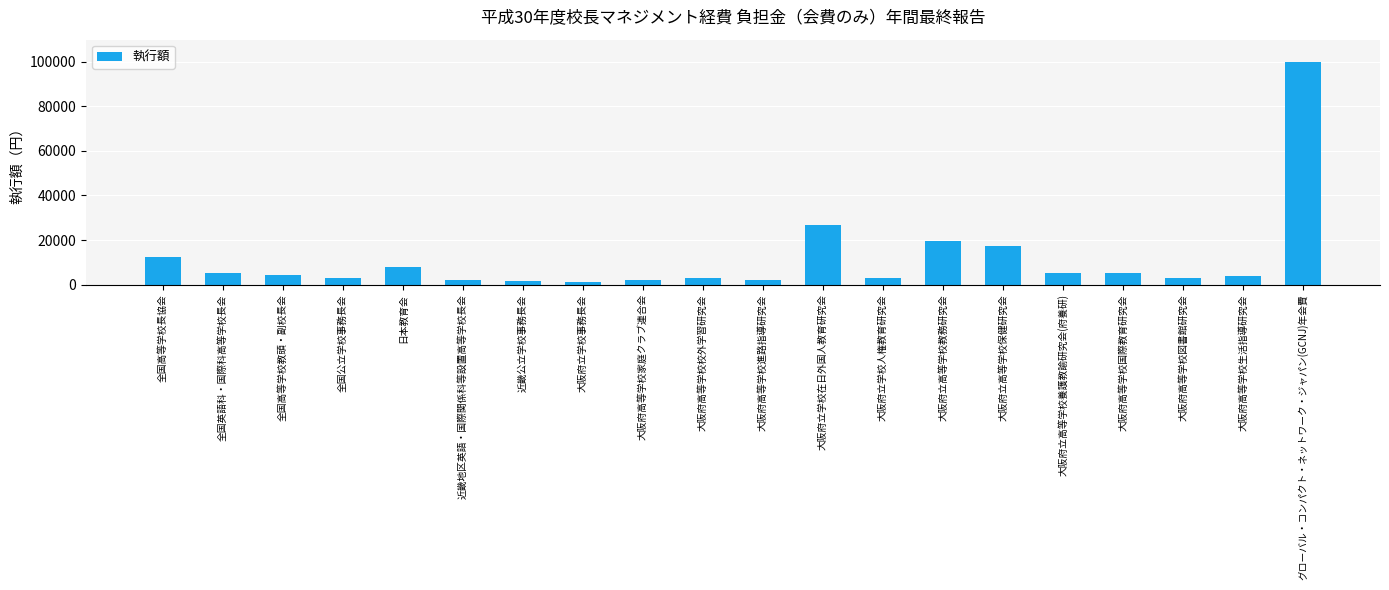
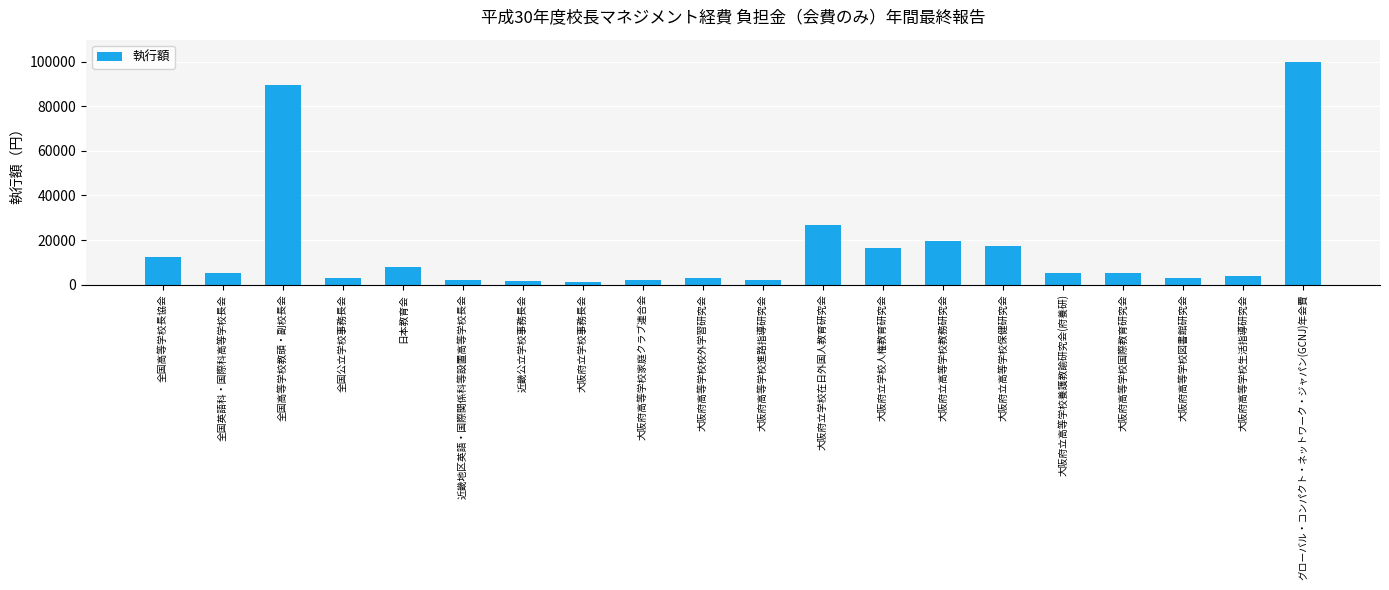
  {
    "全国高等学校長協会": 12000,
    "全国英語科・国際科高等学校長会": 5000,
-   "全国高等学校教頭・副校長会": 5000,
+   "全国高等学校教頭・副校長会": 89000,
    "全国公立学校事務長会": 3000,
    "日本教育会": 8000,
    "近畿地区英語・国際関係科等設置高等学校長会": 2000,
    "近畿公立学校事務長会": 2000,
    "大阪府高等学校家庭クラブ連合会": 2000,
    "大阪府高等学校校外学習研究会": 3000,
    "大阪府高等学校進路指導研究会": 2000,
    "大阪府立学校在日外国人教育研究会": 27000,
-   "大阪府立学校人権教育研究会": 3000,
+   "大阪府立学校人権教育研究会": 16000,
    "大阪府立高等学校教務研究会": 19000,
    "大阪府立高等学校保健研究会": 17000,
    "大阪府立高等学校養護教諭研究会(府養研)": 5000,
    "大阪府高等学校国際教育研究会": 5000,
    "大阪府高等学校図書館研究会": 3000,
    "大阪府高等学校生活指導研究会": 4000,
    "グローバル・コンパクト・ネットワーク・ジャパン(GCNJ)年会費": 100000
  }
